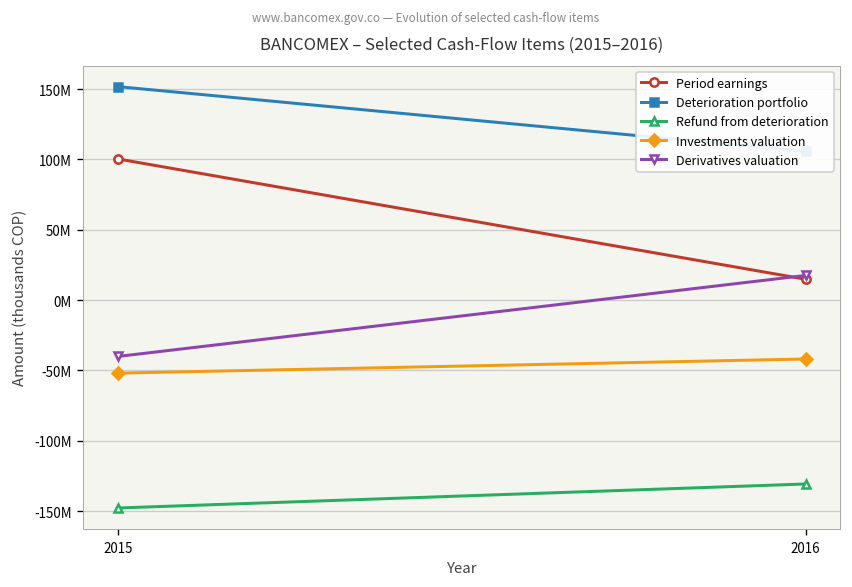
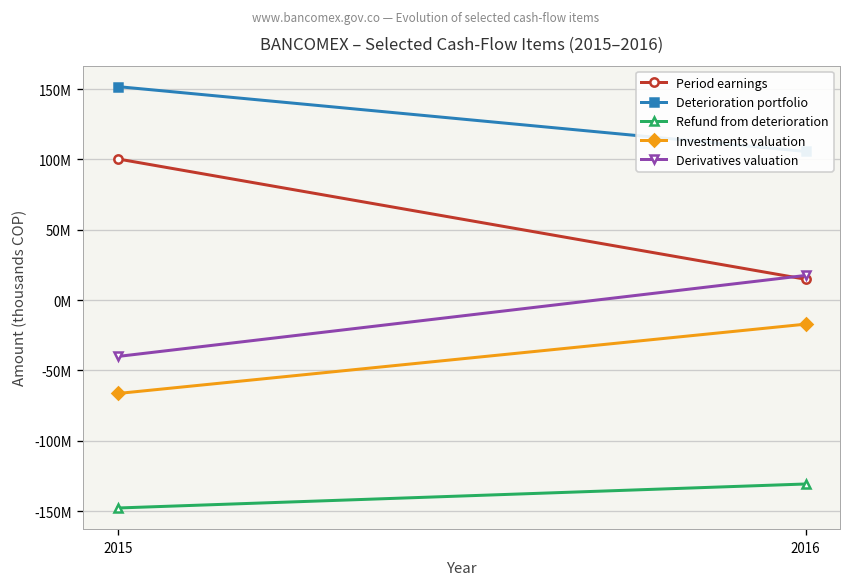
  {
    "Period earnings": {
      "2015": 100000000,
      "2016": 15000000
    },
    "Deterioration portfolio": {
      "2015": 152000000
    },
    "Refund from deterioration": {
      "2015": -148000000,
      "2016": -131000000
    },
    "Investments valuation": {
-     "2015": -52000000,
-     "2016": -42000000
+     "2015": -66000000,
+     "2016": -17000000
    },
    "Derivatives valuation": {
      "2015": -40000000,
      "2016": 18000000
    }
  }
